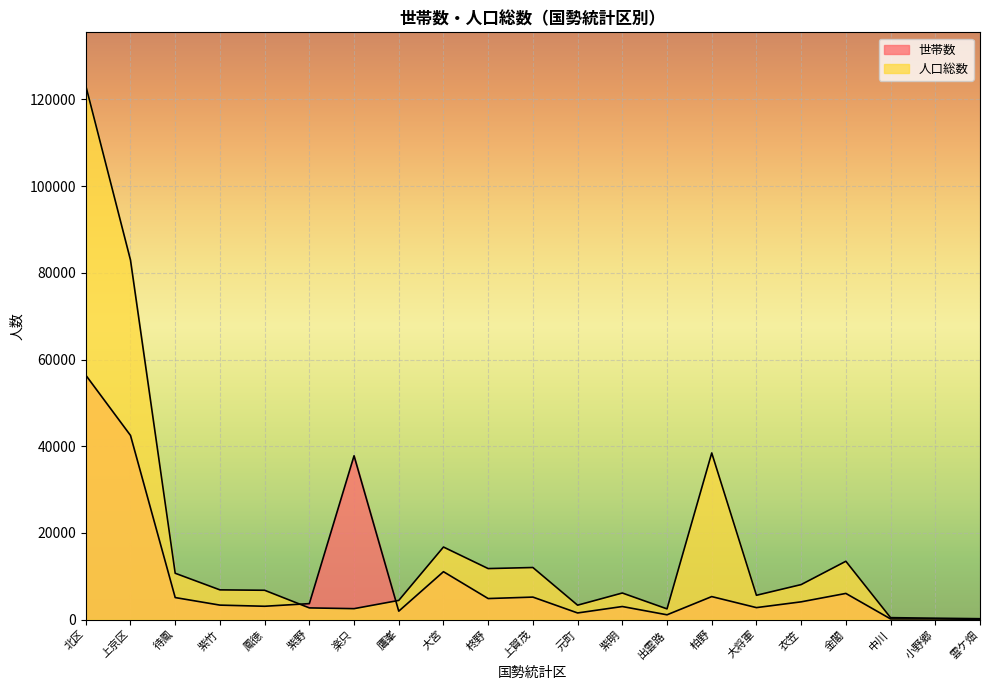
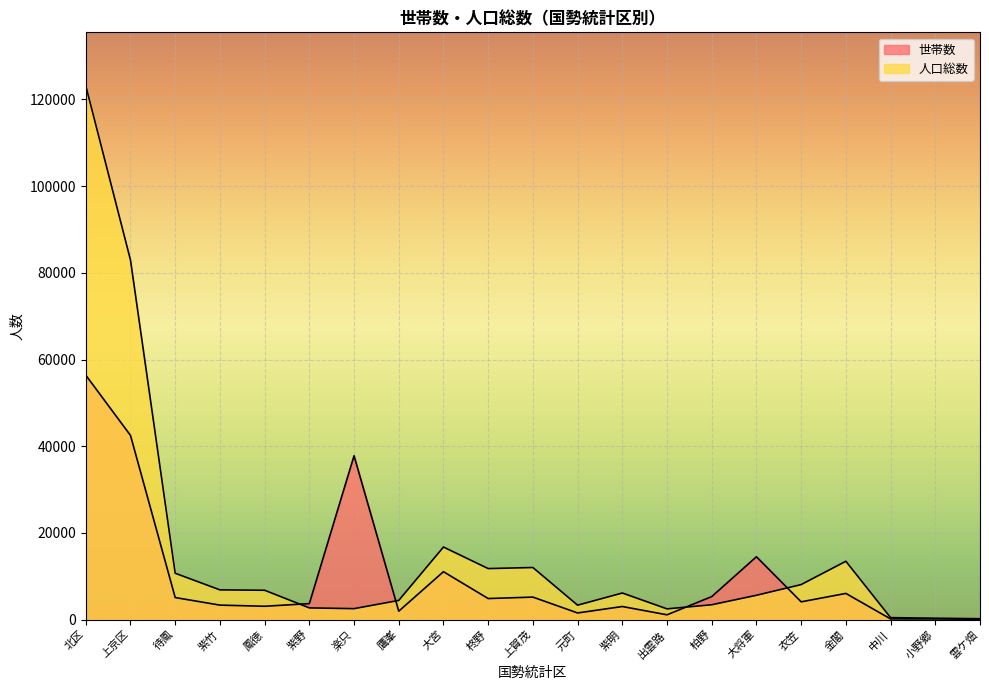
  {
    "世帯数": {
      "北区": 56000,
      "上京区": 42000,
      "待鳳": 5000,
      "紫竹": 3000,
      "鳳徳": 3000,
      "紫野": 4000,
      "楽只": 38000,
      "鷹峯": 2000,
      "大宮": 11000,
      "柊野": 5000,
      "上賀茂": 5000,
      "元町": 2000,
      "紫明": 3000,
      "出雲路": 1000,
      "柏野": 5000,
-     "大将軍": 3000,
+     "大将軍": 14000,
      "衣笠": 4000,
      "金閣": 6000
    },
    "人口総数": {
      "北区": 123000,
      "上京区": 83000,
      "待鳳": 11000,
      "紫竹": 7000,
      "鳳徳": 7000,
      "紫野": 3000,
      "楽只": 3000,
      "鷹峯": 4000,
      "大宮": 17000,
      "柊野": 12000,
      "上賀茂": 12000,
      "元町": 3000,
      "紫明": 6000,
      "出雲路": 2000,
-     "柏野": 38000,
+     "柏野": 3000,
      "大将軍": 6000,
      "衣笠": 8000,
      "金閣": 13000
    }
  }
